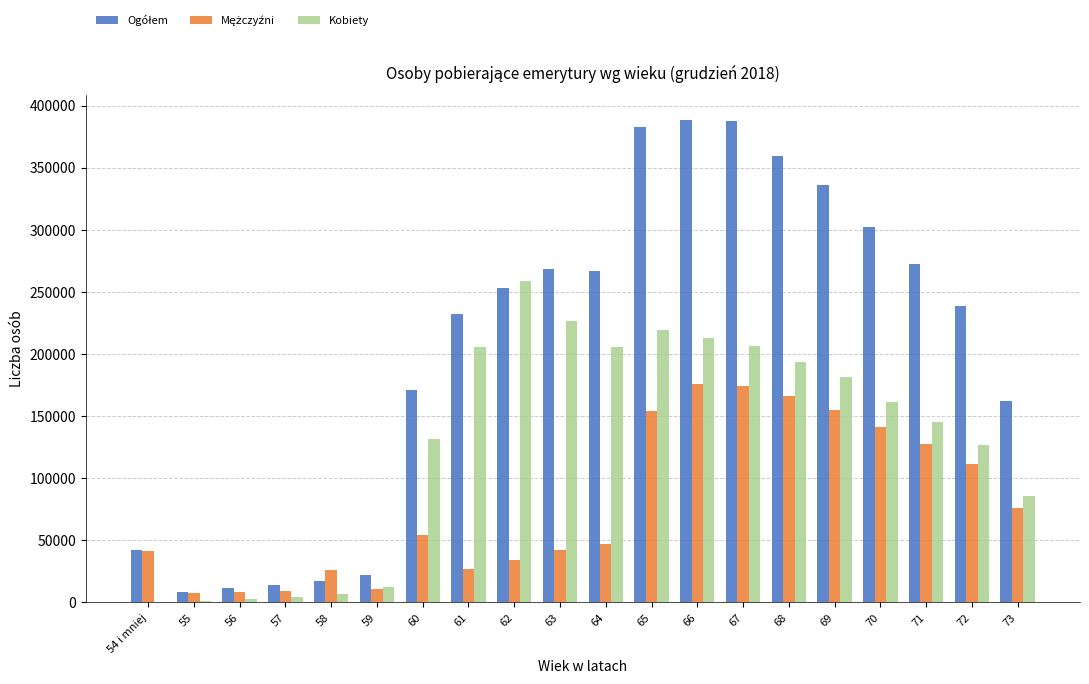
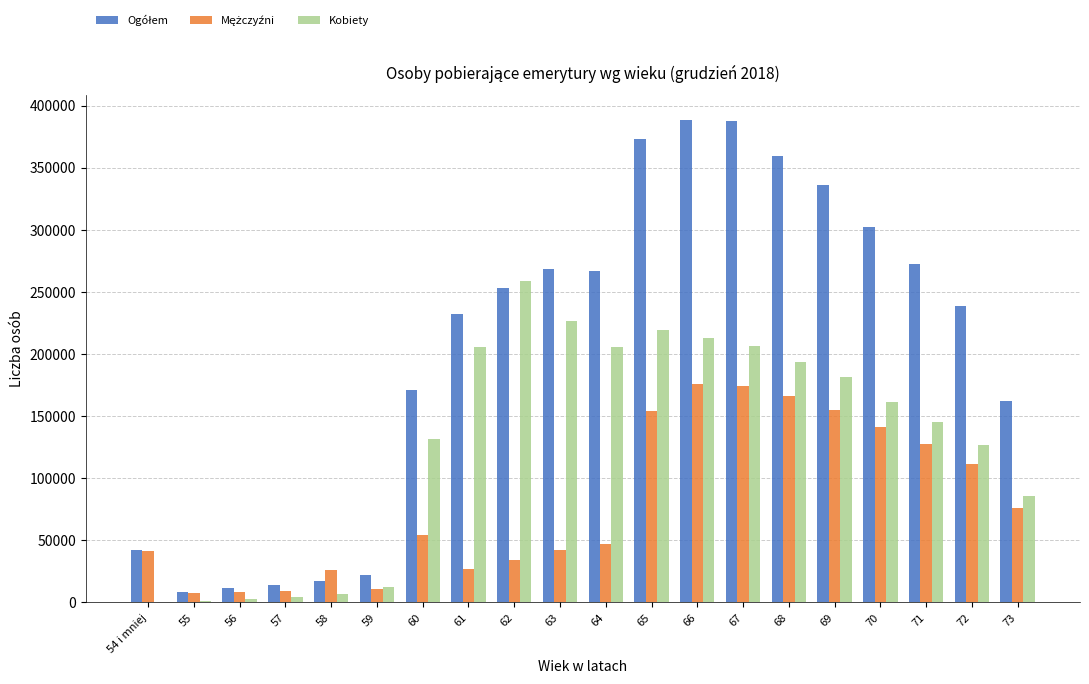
  {
    "Ogółem": {
      "54 i mniej": 42000,
      "55": 8000,
      "56": 12000,
      "57": 14000,
      "58": 17000,
      "59": 22000,
      "60": 171000,
      "61": 232000,
      "62": 253000,
      "63": 269000,
      "64": 267000,
-     "65": 383000,
+     "65": 373000,
      "66": 389000,
      "67": 388000,
      "68": 359000,
      "69": 336000,
      "70": 302000,
      "71": 273000,
      "72": 238000,
      "73": 162000
    },
    "Mężczyźni": {
      "54 i mniej": 42000,
      "55": 8000,
      "56": 9000,
      "57": 9000,
      "58": 26000,
      "59": 10000,
      "60": 54000,
      "61": 27000,
      "62": 34000,
      "63": 42000,
      "64": 47000,
      "65": 154000,
      "66": 176000,
      "67": 174000,
      "68": 166000,
      "69": 155000,
      "70": 141000,
      "71": 127000,
      "72": 112000,
      "73": 76000
    },
    "Kobiety": {
      "56": 3000,
      "57": 5000,
      "58": 7000,
      "59": 12000,
      "60": 132000,
      "61": 206000,
      "62": 259000,
      "63": 227000,
      "64": 205000,
      "65": 219000,
      "66": 213000,
      "67": 207000,
      "68": 193000,
      "69": 181000,
      "70": 161000,
      "71": 145000,
      "72": 127000,
      "73": 85000
    }
  }
